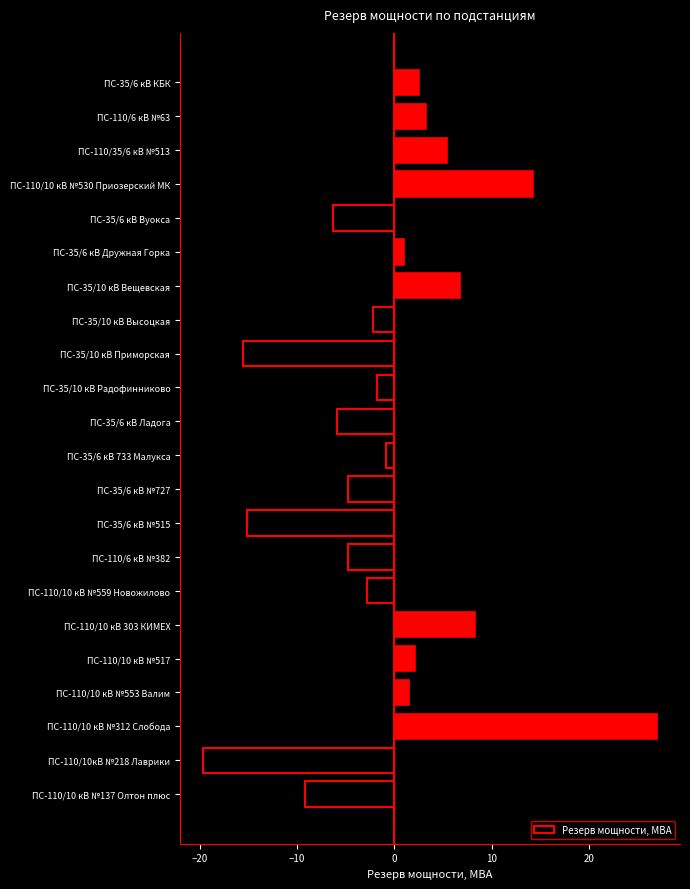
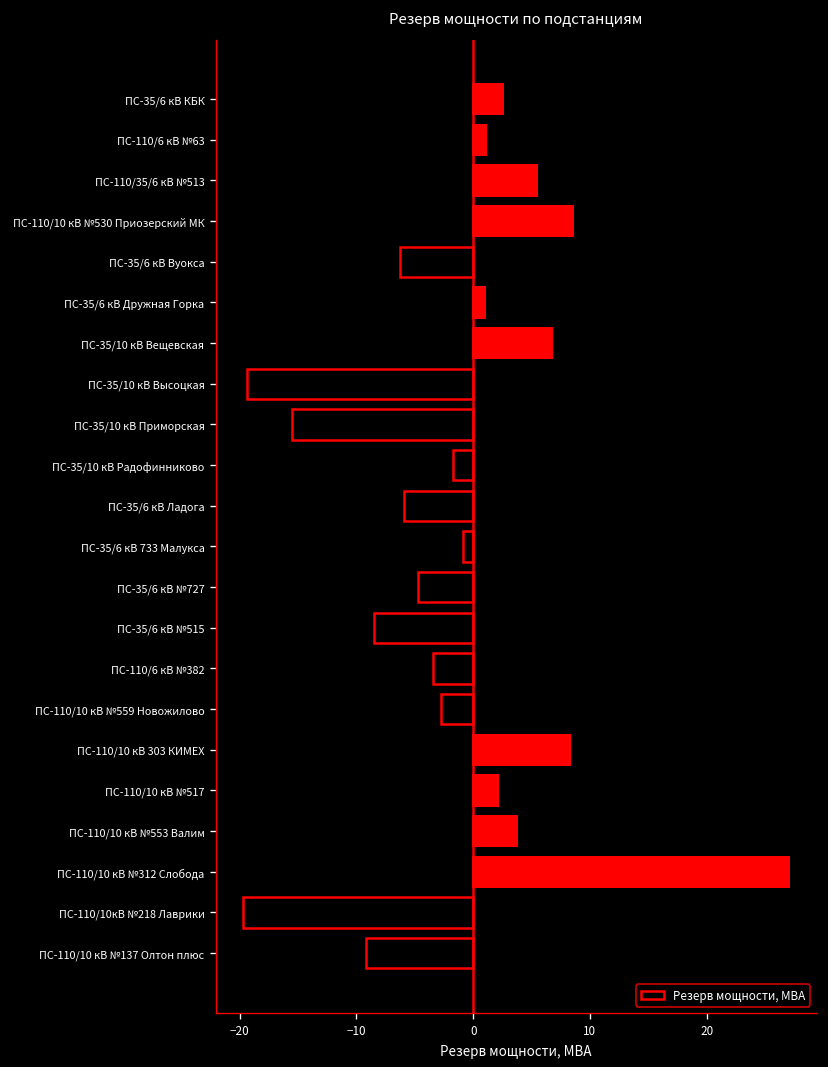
  {
    "ПС-35/6 кВ КБК": 3,
-   "ПС-110/6 кВ №63": 3,
+   "ПС-110/6 кВ №63": 1,
    "ПС-110/35/6 кВ №513": 5,
-   "ПС-110/10 кВ №530 Приозерский МК": 14,
+   "ПС-110/10 кВ №530 Приозерский МК": 9,
    "ПС-35/6 кВ Вуокса": -6,
    "ПС-35/6 кВ Дружная Горка": 1,
    "ПС-35/10 кВ Вещевская": 7,
-   "ПС-35/10 кВ Высоцкая": -2,
+   "ПС-35/10 кВ Высоцкая": -19,
    "ПС-35/10 кВ Приморская": -16,
    "ПС-35/10 кВ Радофинниково": -2,
    "ПС-35/6 кВ Ладога": -6,
    "ПС-35/6 кВ 733 Малукса": -1,
    "ПС-35/6 кВ №727": -5,
-   "ПС-35/6 кВ №515": -15,
-   "ПС-110/6 кВ №382": -5,
+   "ПС-35/6 кВ №515": -9,
+   "ПС-110/6 кВ №382": -3,
    "ПС-110/10 кВ №559 Новожилово": -3,
    "ПС-110/10 кВ 303 КИМЕХ": 8,
    "ПС-110/10 кВ №517": 2,
-   "ПС-110/10 кВ №553 Валим": 1,
+   "ПС-110/10 кВ №553 Валим": 4,
    "ПС-110/10 кВ №312 Слобода": 27,
    "ПС-110/10кВ №218 Лаврики": -20,
    "ПС-110/10 кВ №137 Олтон плюс": -9
  }
